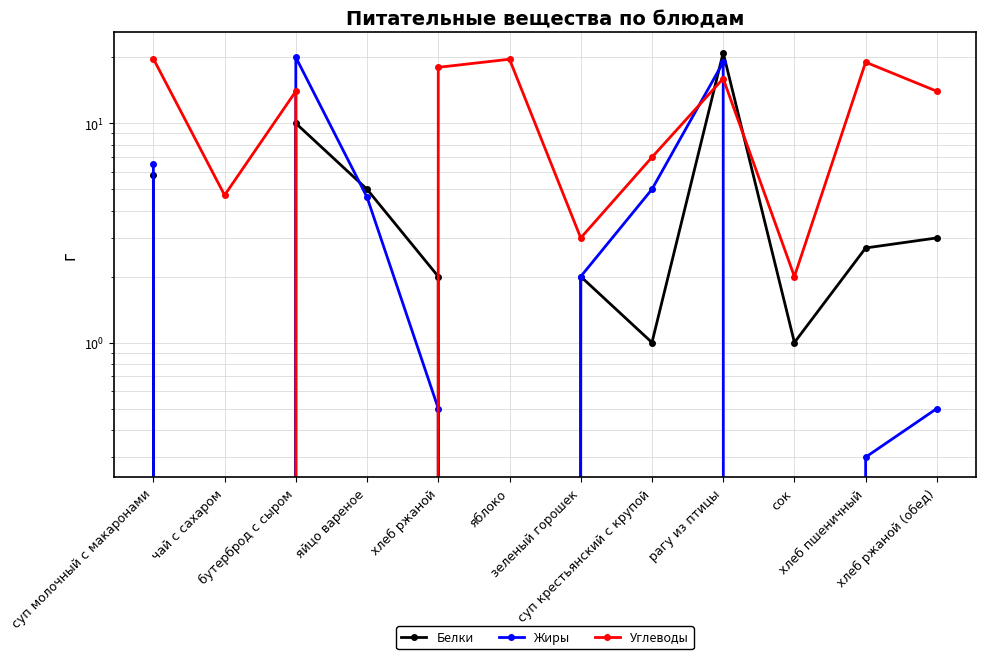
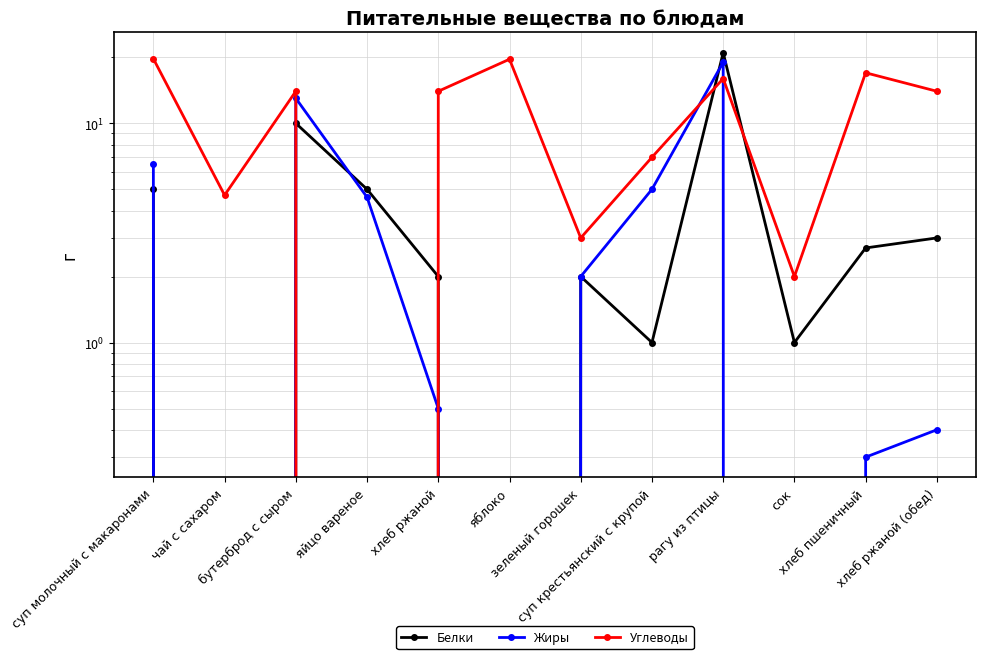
  {
    "Белки": {
-     "суп молочный с макаронами": 5.8,
+     "суп молочный с макаронами": 5.0,
      "бутерброд с сыром": 10,
      "яйцо вареное": 5.0,
      "хлеб ржаной": 2.0,
      "суп крестьянский с крупой": 1.0,
      "рагу из птицы": 21,
      "сок": 1.0,
      "хлеб пшеничный": 2.7,
      "хлеб ржаной (обед)": 3.0
    },
    "Жиры": {
      "суп молочный с макаронами": 6.5,
-     "бутерброд с сыром": 20,
+     "бутерброд с сыром": 13,
      "яйцо вареное": 4.6,
      "хлеб ржаной": 0.5,
      "суп крестьянский с крупой": 5.0,
      "рагу из птицы": 19,
      "хлеб пшеничный": 0.3,
-     "хлеб ржаной (обед)": 0.5
+     "хлеб ржаной (обед)": 0.4
    },
    "Углеводы": {
      "суп молочный с макаронами": 20,
      "чай с сахаром": 4.7,
      "бутерброд с сыром": 14,
-     "хлеб ржаной": 18,
+     "хлеб ржаной": 14,
      "яблоко": 20,
      "зеленый горошек": 3,
      "суп крестьянский с крупой": 7,
      "рагу из птицы": 16,
      "сок": 2,
-     "хлеб пшеничный": 19,
+     "хлеб пшеничный": 17,
      "хлеб ржаной (обед)": 14
    }
  }
